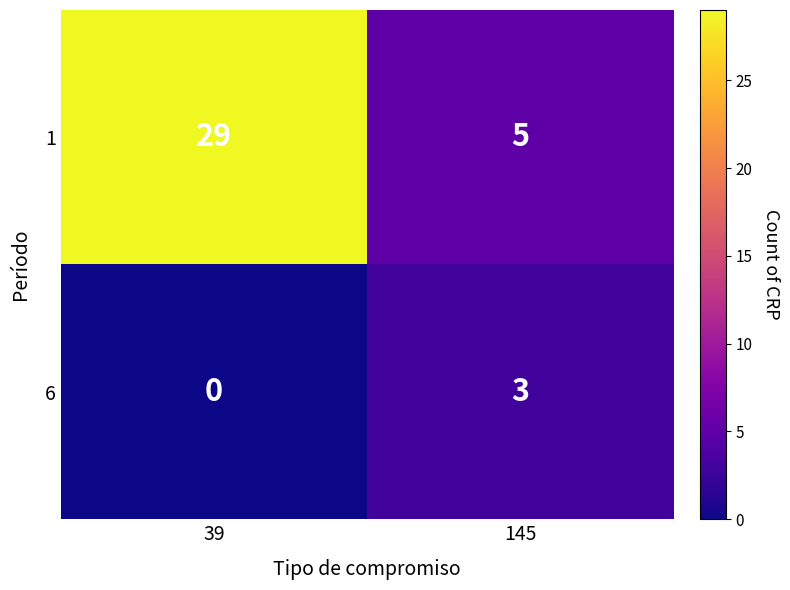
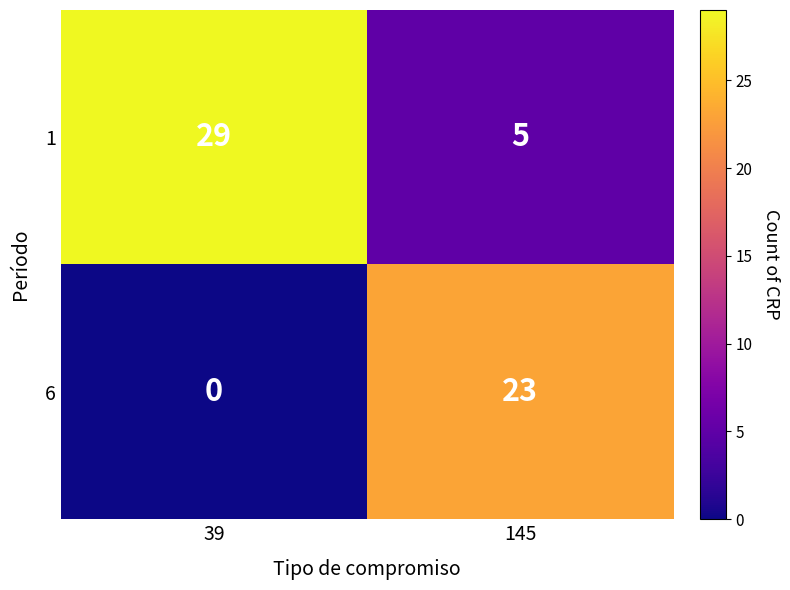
  {
    "1": {
      "39": 29,
      "145": 5
    },
    "6": {
      "39": 0,
-     "145": 3
+     "145": 23
    }
  }
